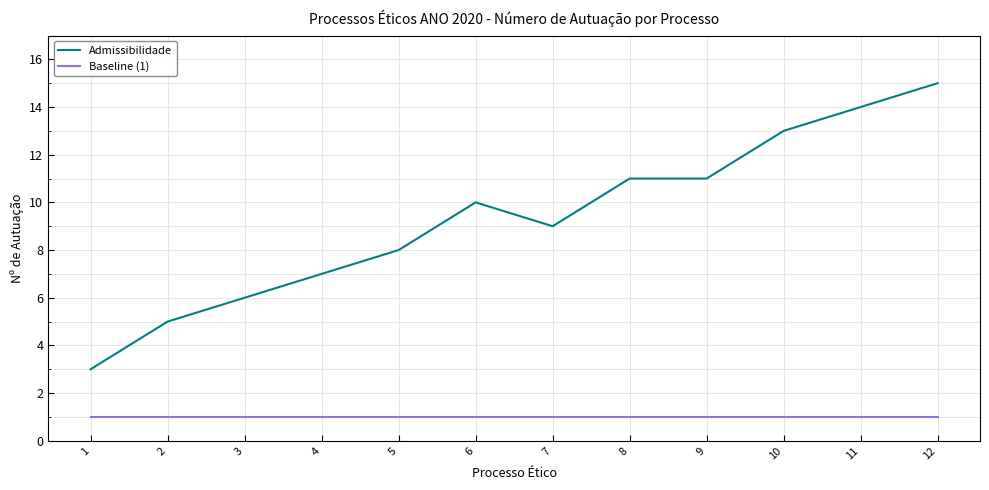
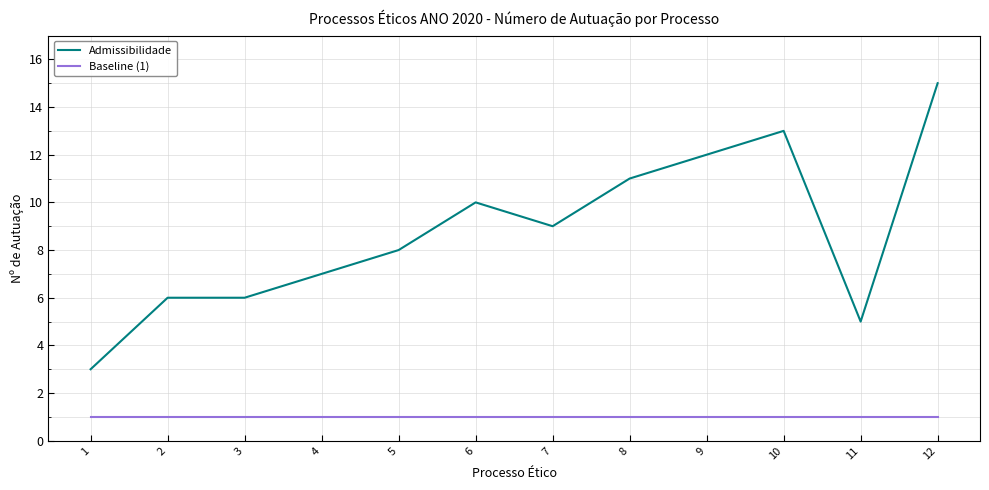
  {
    "Admissibilidade": {
      "1": 3,
-     "2": 5,
+     "2": 6,
      "3": 6,
      "4": 7,
      "5": 8,
      "6": 10,
      "7": 9,
      "8": 11,
-     "9": 11,
+     "9": 12,
      "10": 13,
-     "11": 14,
+     "11": 5,
      "12": 15
    },
    "Baseline (1)": {
      "1": 1,
      "2": 1,
      "3": 1,
      "4": 1,
      "5": 1,
      "6": 1,
      "7": 1,
      "8": 1,
      "9": 1,
      "10": 1,
      "11": 1,
      "12": 1
    }
  }
